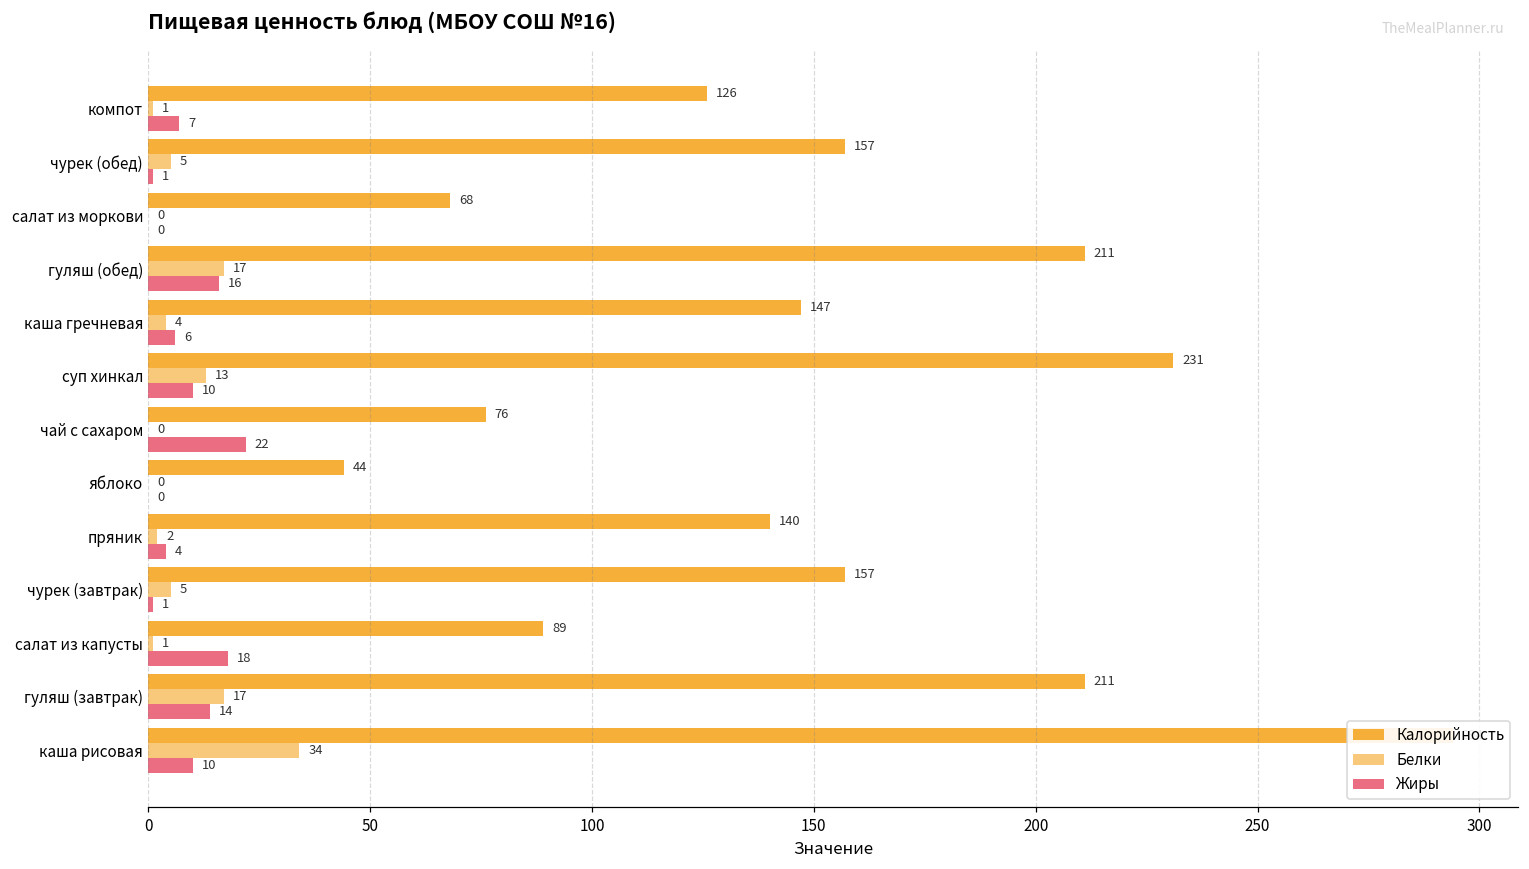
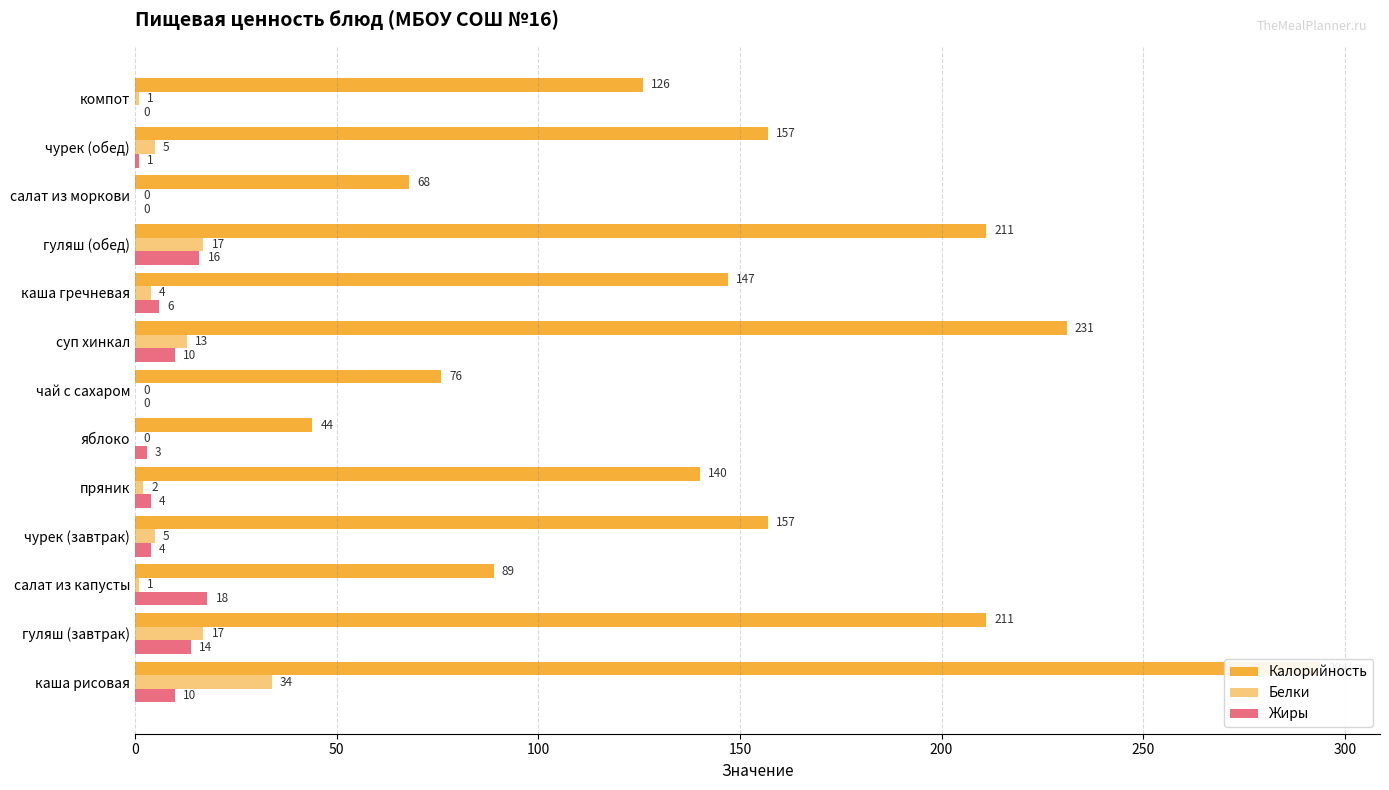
  {
    "Жиры": {
-     "компот": 7,
+     "компот": 0,
      "чурек (обед)": 1,
      "салат из моркови": 0,
      "гуляш (обед)": 16,
      "каша гречневая": 6,
      "суп хинкал": 10,
-     "чай с сахаром": 22,
-     "яблоко": 0,
+     "чай с сахаром": 0,
+     "яблоко": 3,
      "пряник": 4,
-     "чурек (завтрак)": 1,
+     "чурек (завтрак)": 4,
      "салат из капусты": 18,
      "гуляш (завтрак)": 14,
      "каша рисовая": 10
    }
  }
